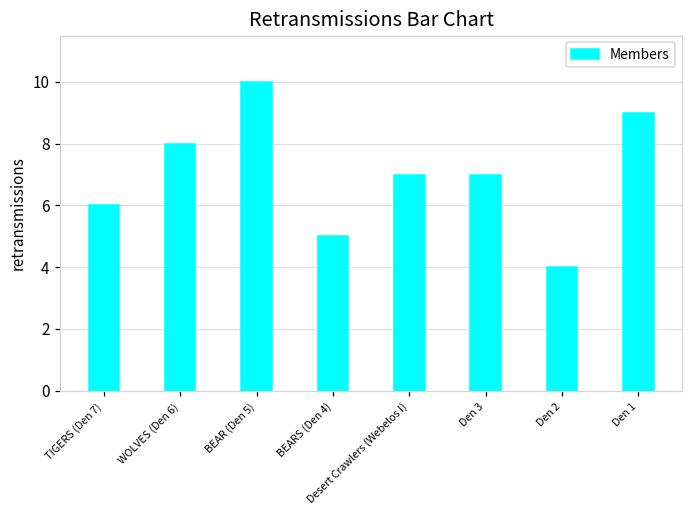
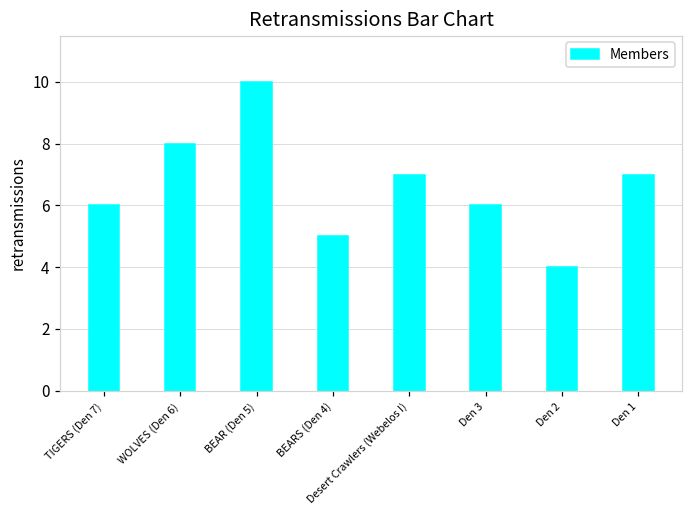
  {
    "TIGERS (Den 7)": 6,
    "WOLVES (Den 6)": 8,
    "BEAR (Den 5)": 10,
    "BEARS (Den 4)": 5,
    "Desert Crawlers (Webelos I)": 7,
-   "Den 3": 7,
+   "Den 3": 6,
    "Den 2": 4,
-   "Den 1": 9
+   "Den 1": 7
  }
